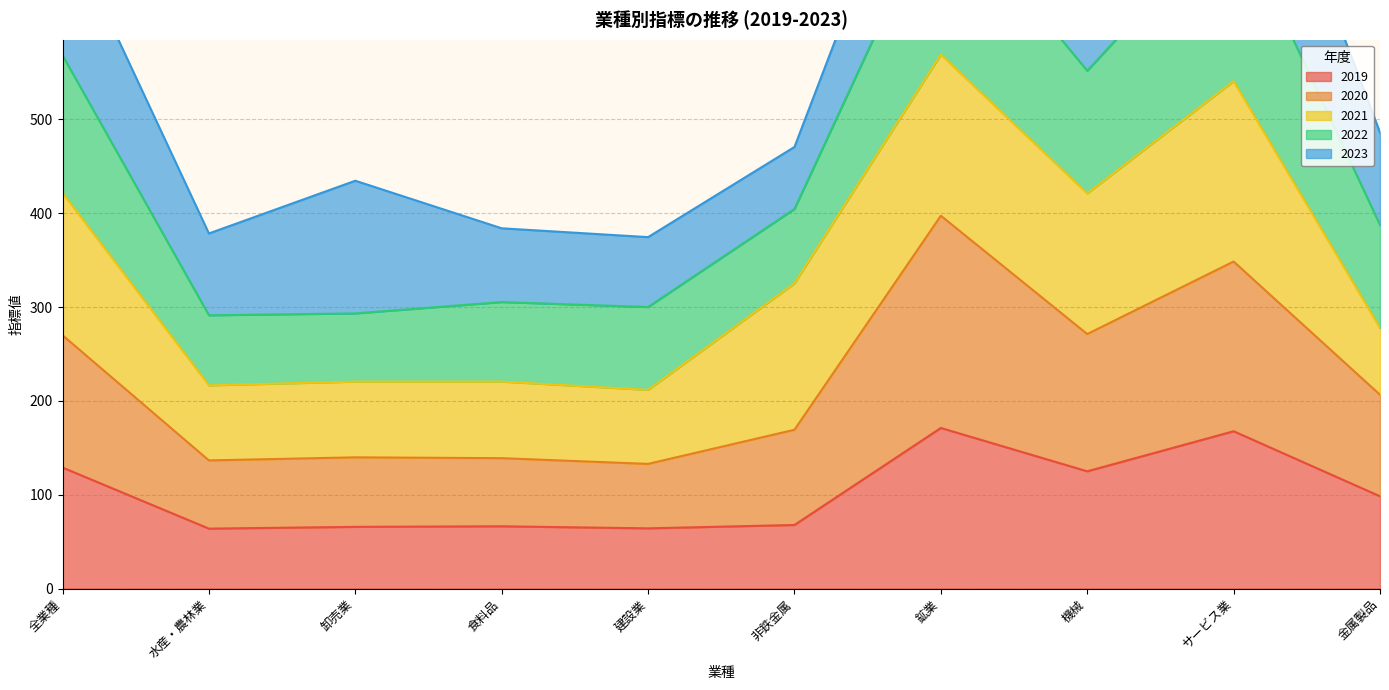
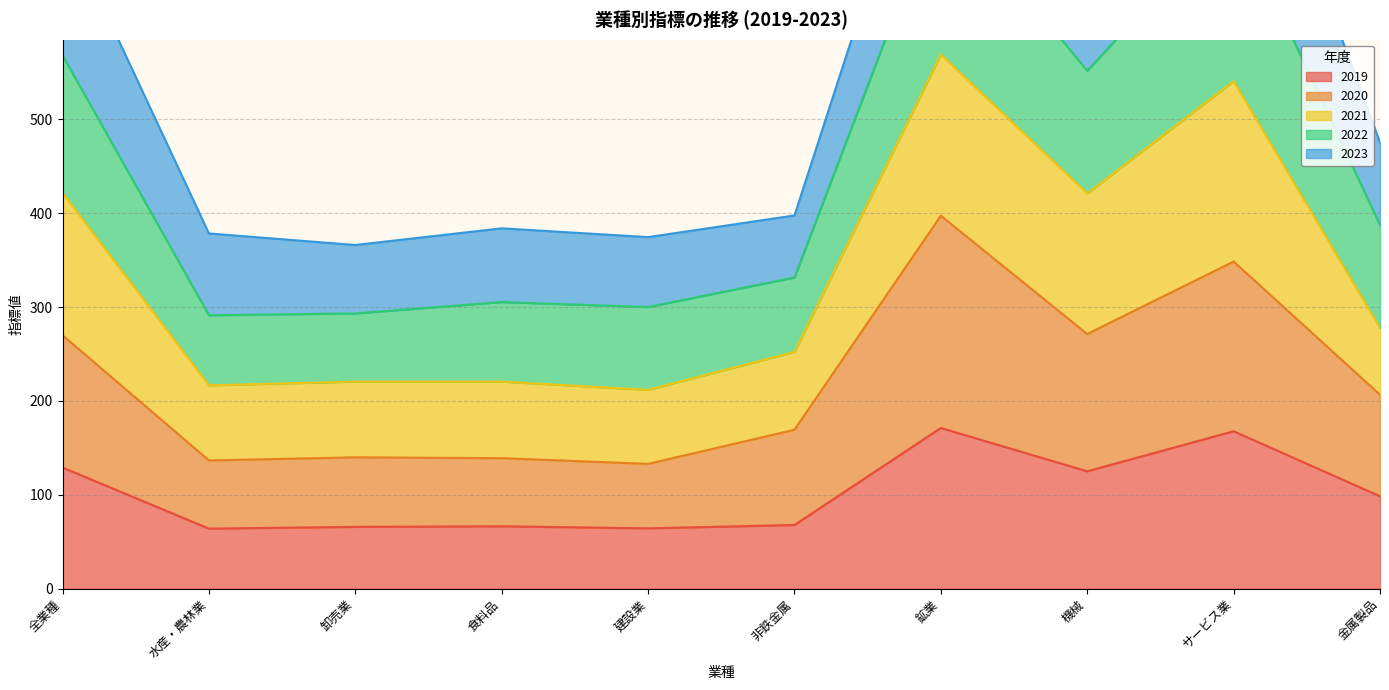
  {
    "2021": {
      "全業種": 150,
      "水産・農林業": 80,
      "卸売業": 80,
      "食料品": 80,
      "建設業": 80,
-     "非鉄金属": 160,
+     "非鉄金属": 80,
      "鉱業": 170,
      "機械": 150,
      "サービス業": 190,
      "金属製品": 70
    },
    "2022": {
      "全業種": 150,
      "水産・農林業": 70,
      "卸売業": 70,
      "食料品": 80,
      "建設業": 90,
      "非鉄金属": 80,
      "機械": 130,
      "金属製品": 110
    },
    "2023": {
      "水産・農林業": 90,
-     "卸売業": 140,
+     "卸売業": 70,
      "食料品": 80,
      "建設業": 70,
      "非鉄金属": 70,
-     "金属製品": 100
+     "金属製品": 90
    }
  }
